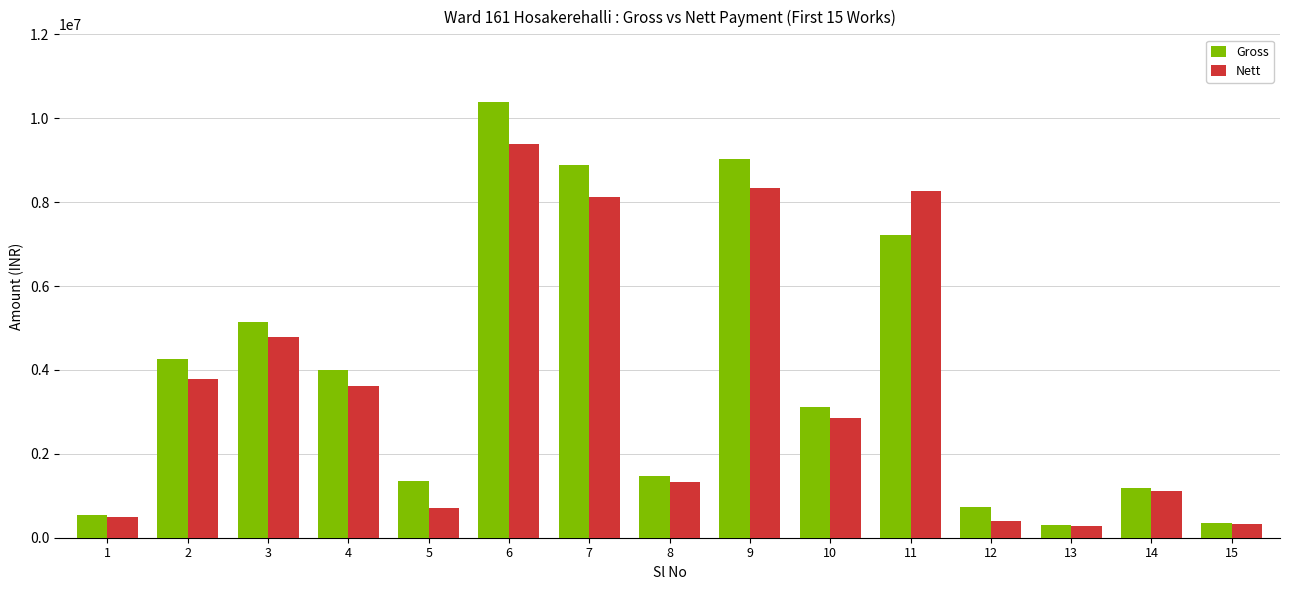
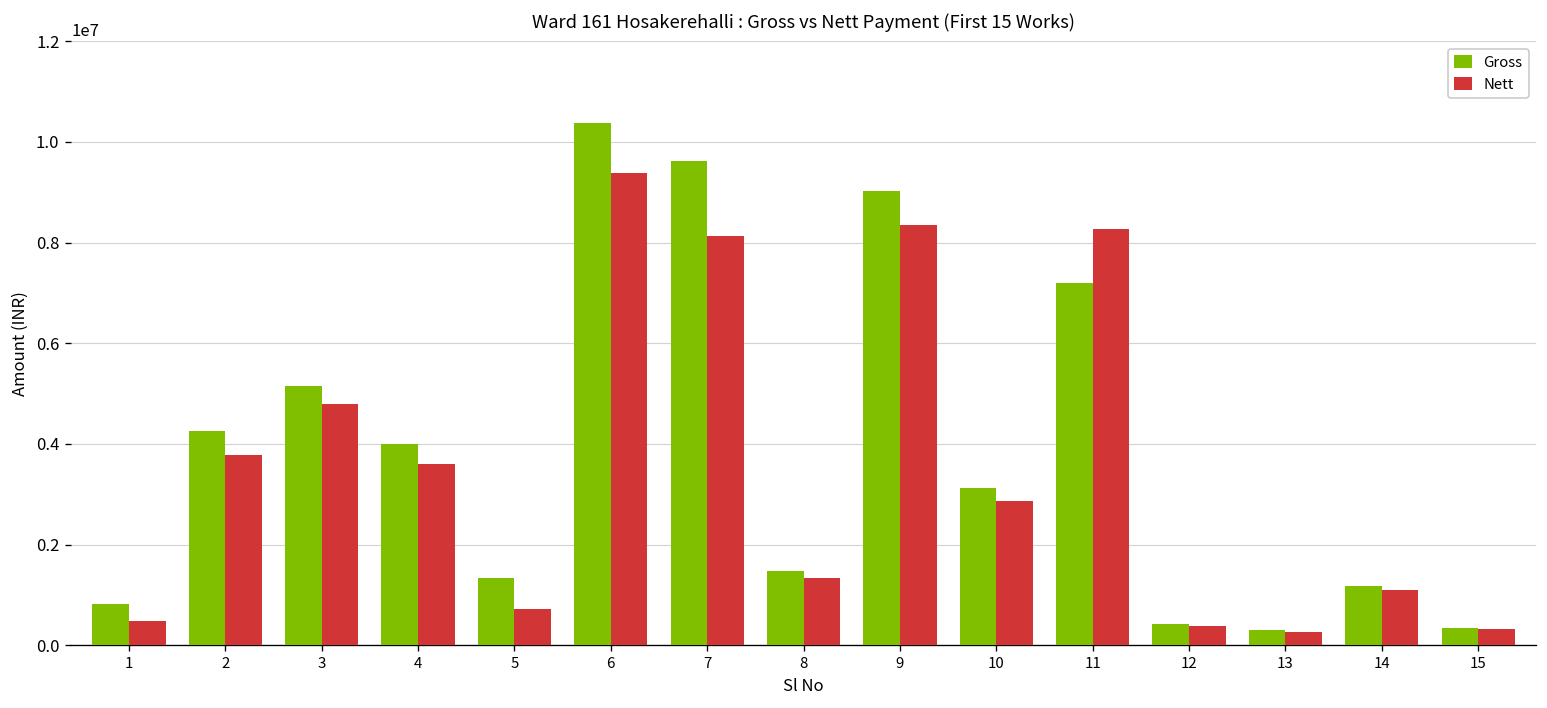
  {
    "Gross": {
-     "1": 500000,
+     "1": 800000,
      "2": 4300000,
      "3": 5100000,
      "4": 4000000,
      "5": 1300000,
      "6": 10400000,
-     "7": 8900000,
+     "7": 9600000,
      "8": 1500000,
      "9": 9000000,
      "10": 3100000,
      "11": 7200000,
-     "12": 700000,
+     "12": 400000,
      "13": 300000,
      "14": 1200000,
      "15": 400000
    },
    "Nett": {
      "1": 500000,
      "2": 3800000,
      "3": 4800000,
      "4": 3600000,
      "5": 700000,
      "6": 9400000,
      "7": 8100000,
      "8": 1300000,
      "9": 8300000,
      "10": 2900000,
      "11": 8300000,
      "12": 400000,
      "13": 300000,
      "14": 1100000,
      "15": 300000
    }
  }
